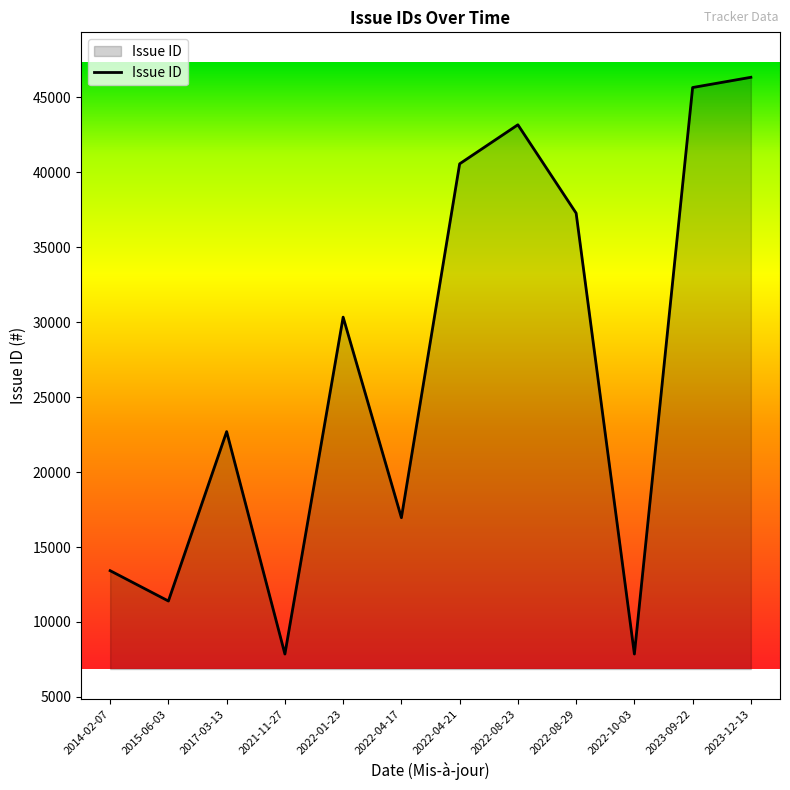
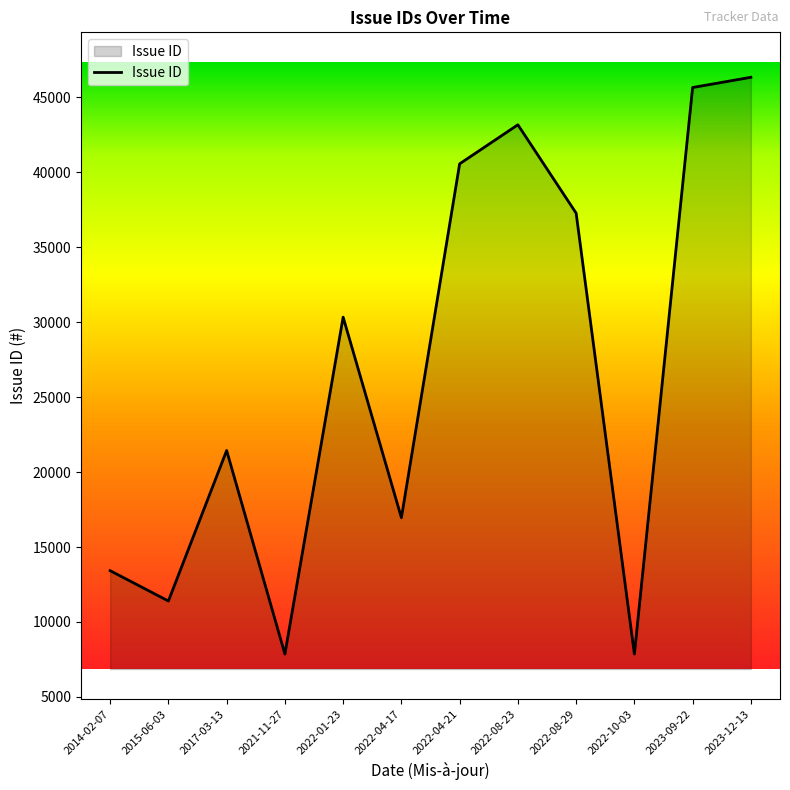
  {
    "2014-02-07": 13400,
    "2015-06-03": 11400,
-   "2017-03-13": 22700,
+   "2017-03-13": 21400,
    "2021-11-27": 7900,
    "2022-01-23": 30300,
    "2022-04-17": 17000,
    "2022-04-21": 40600,
    "2022-08-23": 43200,
    "2022-08-29": 37300,
    "2022-10-03": 7900,
    "2023-09-22": 45700,
    "2023-12-13": 46300
  }
